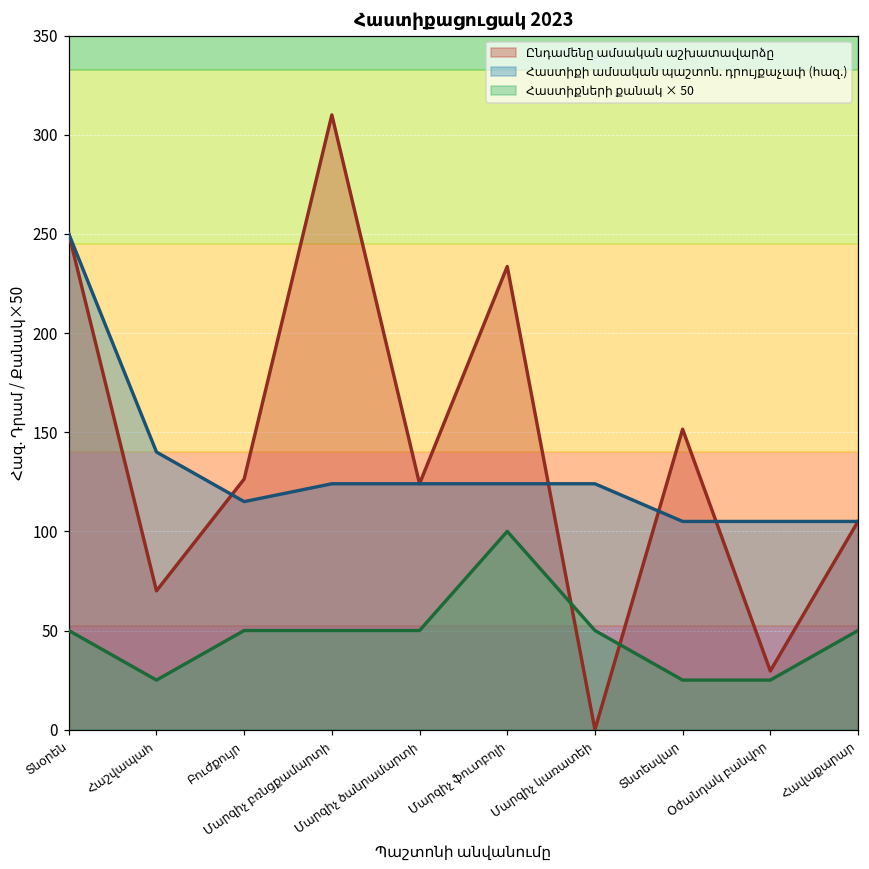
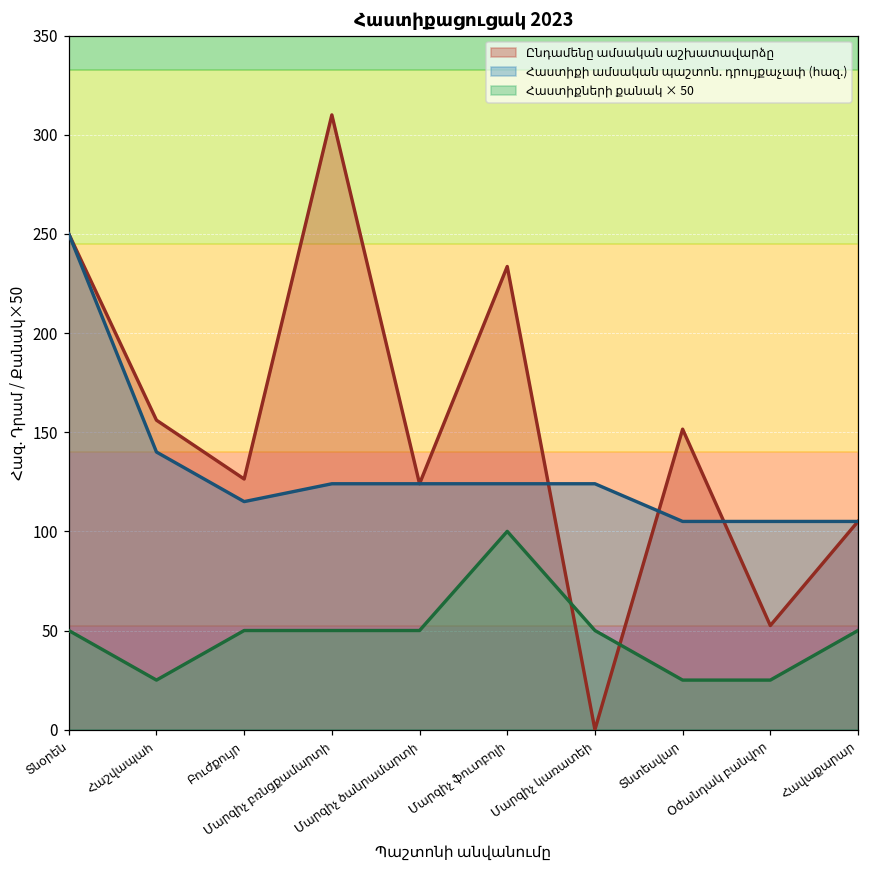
  {
    "Ընդամենը ամսական աշխատավարձը": {
-     "Հաշվապահ": 70,
+     "Հաշվապահ": 156,
      "Բուժքույր": 126,
      "Մարզիչ բռնցքամարտի": 310,
      "Մարզիչ ֆուտբոլի": 234,
      "Մարզիչ կառատեի": 0,
      "Տնտեսվար": 152,
-     "Օժանդակ բանվոր": 30
+     "Օժանդակ բանվոր": 53
    }
  }
